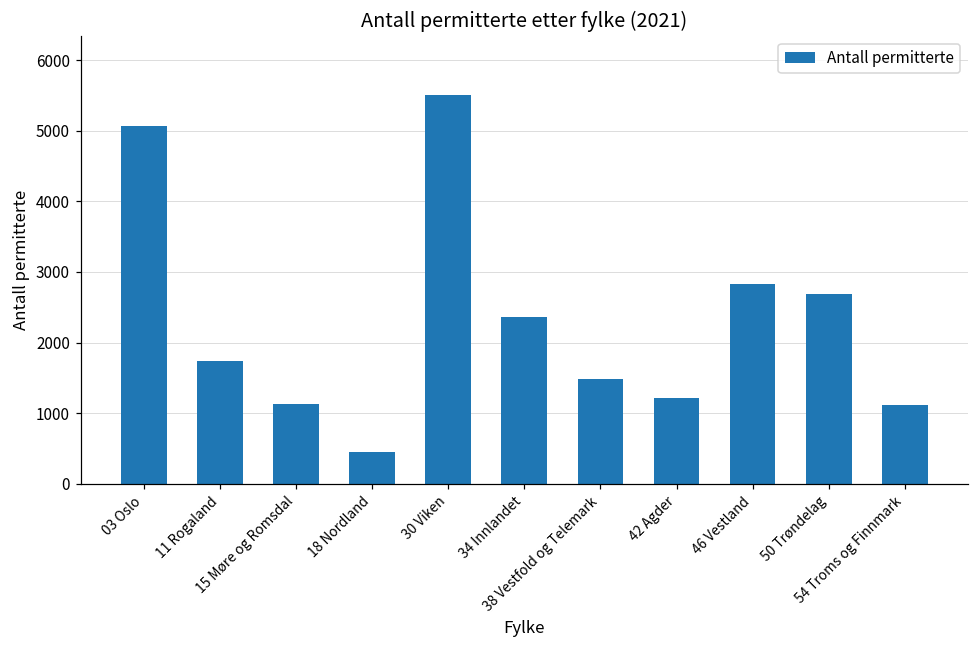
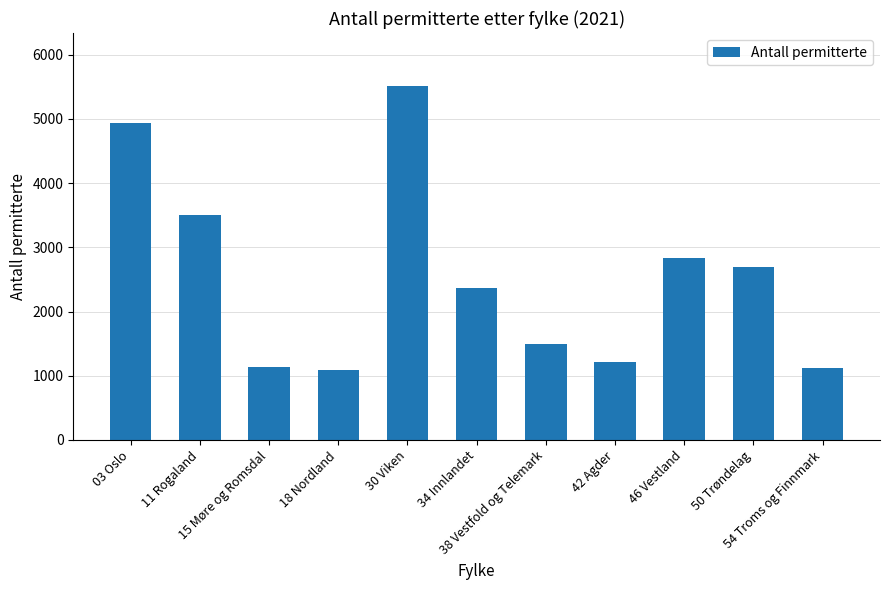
  {
-   "03 Oslo": 5100,
-   "11 Rogaland": 1700,
+   "03 Oslo": 4900,
+   "11 Rogaland": 3500,
    "15 Møre og Romsdal": 1100,
-   "18 Nordland": 500,
+   "18 Nordland": 1100,
    "30 Viken": 5500,
    "34 Innlandet": 2400,
    "38 Vestfold og Telemark": 1500,
    "42 Agder": 1200,
    "46 Vestland": 2800,
    "50 Trøndelag": 2700,
    "54 Troms og Finnmark": 1100
  }
